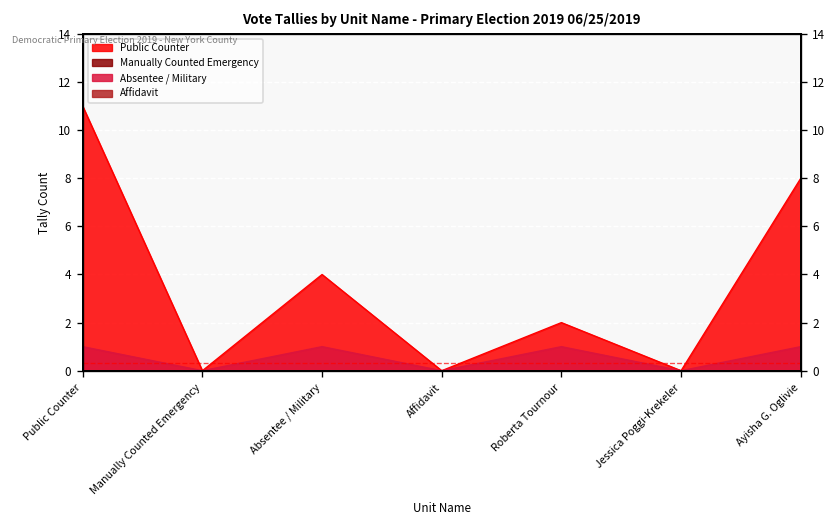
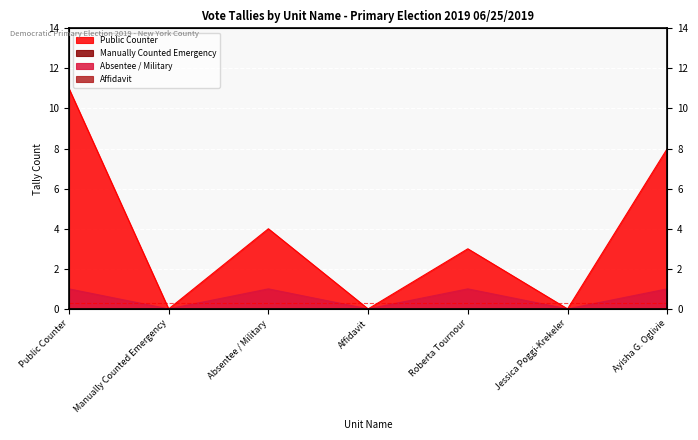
  {
    "Public Counter": {
      "Public Counter": 11,
      "Absentee / Military": 4,
-     "Roberta Tournour": 2,
+     "Roberta Tournour": 3,
      "Ayisha G. Oglivie": 8
    }
  }
